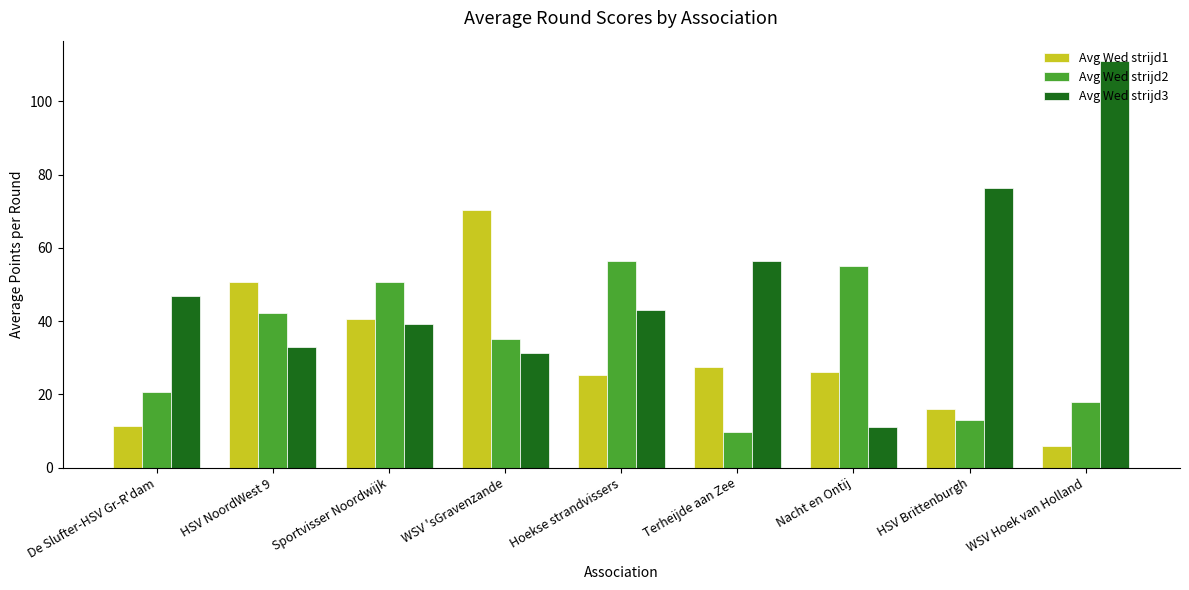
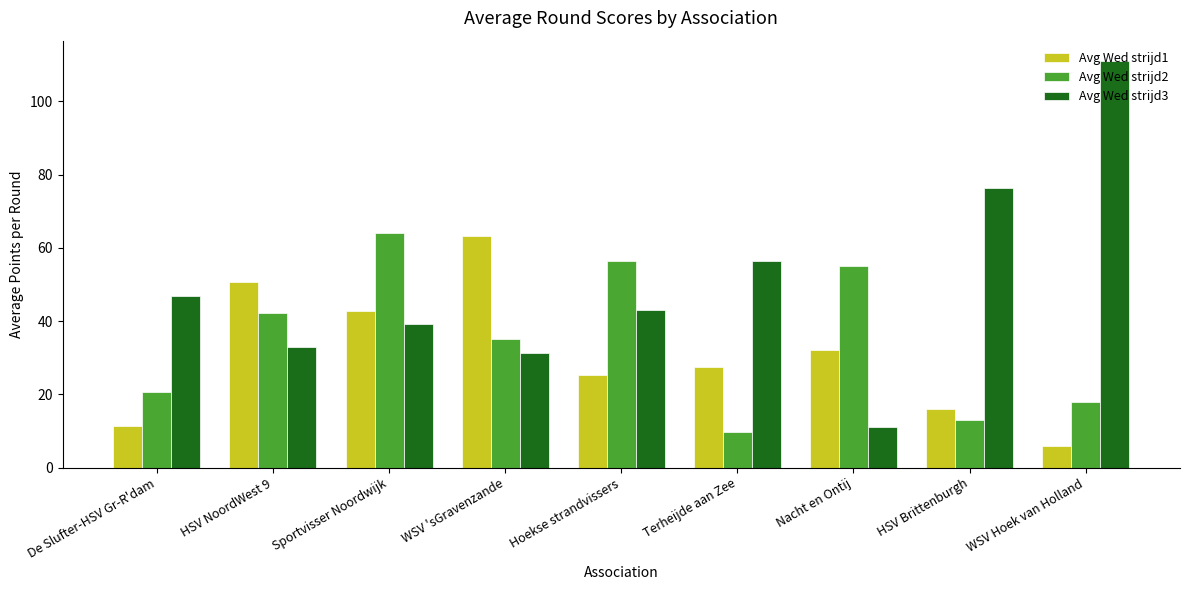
  {
    "Avg Wed strijd1": {
      "De Slufter-HSV Gr-R'dam": 11,
      "HSV NoordWest 9": 51,
-     "Sportvisser Noordwijk": 41,
-     "WSV 'sGravenzande": 70,
+     "Sportvisser Noordwijk": 43,
+     "WSV 'sGravenzande": 63,
      "Hoekse strandvissers": 25,
      "Terheijde aan Zee": 28,
-     "Nacht en Ontij": 26,
+     "Nacht en Ontij": 32,
      "HSV Brittenburgh": 16,
      "WSV Hoek van Holland": 6
    },
    "Avg Wed strijd2": {
      "De Slufter-HSV Gr-R'dam": 21,
      "HSV NoordWest 9": 42,
-     "Sportvisser Noordwijk": 51,
+     "Sportvisser Noordwijk": 64,
      "WSV 'sGravenzande": 35,
      "Hoekse strandvissers": 57,
      "Terheijde aan Zee": 10,
      "Nacht en Ontij": 55,
      "HSV Brittenburgh": 13,
      "WSV Hoek van Holland": 18
    },
    "Avg Wed strijd3": {
      "De Slufter-HSV Gr-R'dam": 47,
      "HSV NoordWest 9": 33,
      "Sportvisser Noordwijk": 39,
      "WSV 'sGravenzande": 31,
      "Hoekse strandvissers": 43,
      "Terheijde aan Zee": 57,
      "Nacht en Ontij": 11,
      "HSV Brittenburgh": 76,
      "WSV Hoek van Holland": 111
    }
  }
